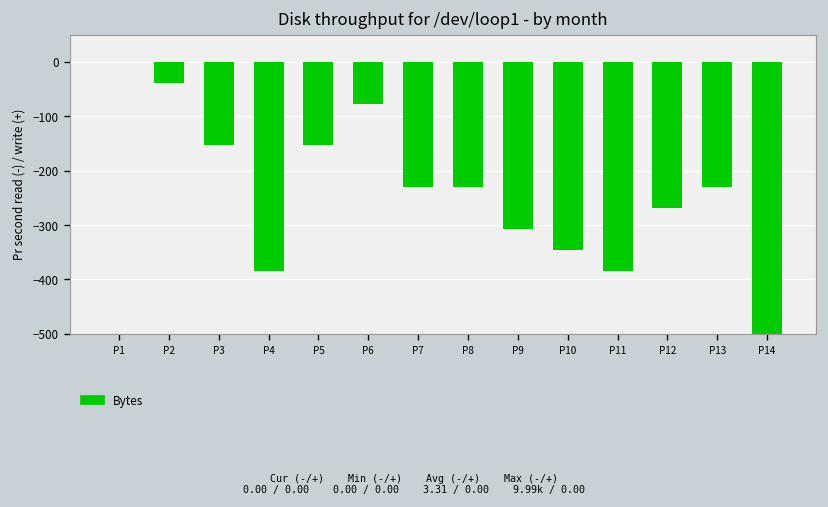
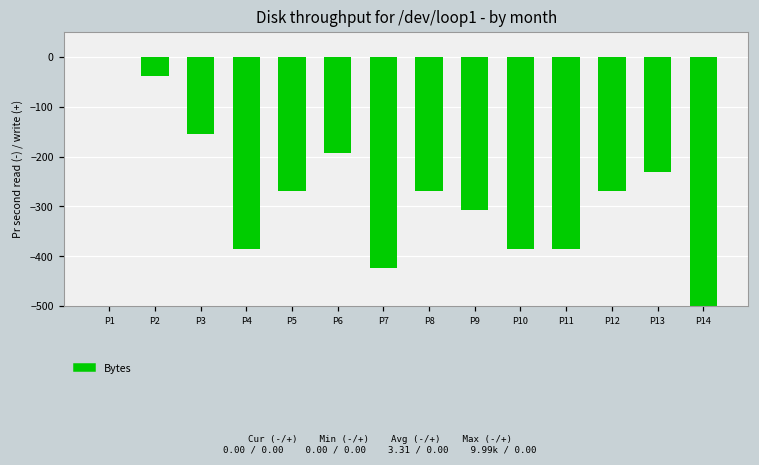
  {
    "P1": 0,
    "P2": -40,
    "P3": -150,
    "P4": -380,
-   "P5": -150,
-   "P6": -80,
-   "P7": -230,
-   "P8": -230,
+   "P5": -270,
+   "P6": -190,
+   "P7": -420,
+   "P8": -270,
    "P9": -310,
-   "P10": -350,
+   "P10": -380,
    "P11": -380,
    "P12": -270,
    "P13": -230,
    "P14": -500
  }
